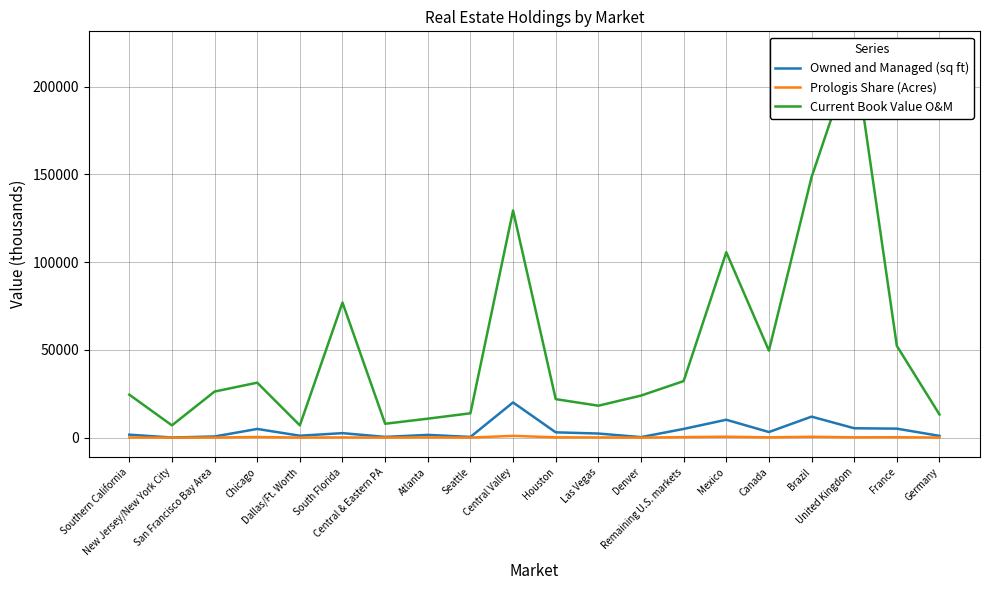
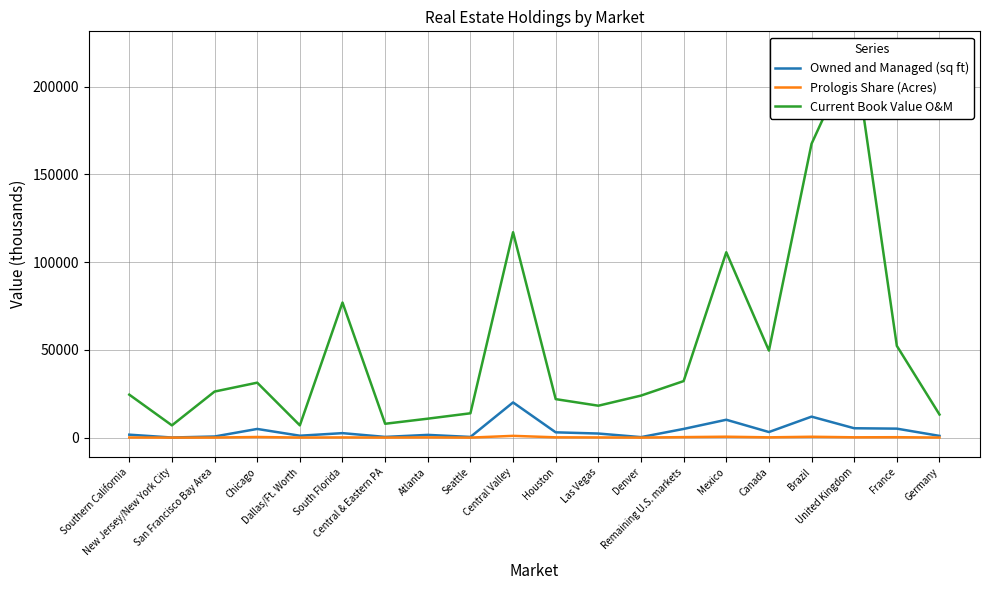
  {
    "Owned and Managed (sq ft)": {
      "Southern California": 2000,
      "Chicago": 5000,
      "South Florida": 3000,
      "Central Valley": 20000,
      "Houston": 3000,
      "Las Vegas": 2000,
      "Remaining U.S. markets": 5000,
      "Mexico": 10000,
      "Canada": 3000,
      "Brazil": 12000,
      "United Kingdom": 5000,
      "France": 5000
    },
    "Prologis Share (Acres)": {
      "Southern California": 0,
      "Chicago": 0,
      "South Florida": 0,
      "Central Valley": 1000,
      "Houston": 0,
      "Las Vegas": 0,
      "Remaining U.S. markets": 0,
      "Mexico": 1000,
      "Canada": 0,
      "Brazil": 0,
      "United Kingdom": 0,
      "France": 0
    },
    "Current Book Value O&M": {
      "Southern California": 24000,
      "New Jersey/New York City": 7000,
      "San Francisco Bay Area": 26000,
      "Chicago": 31000,
      "Dallas/Ft. Worth": 7000,
      "South Florida": 77000,
      "Central & Eastern PA": 8000,
      "Atlanta": 11000,
      "Seattle": 14000,
-     "Central Valley": 129000,
+     "Central Valley": 117000,
      "Houston": 22000,
      "Las Vegas": 18000,
      "Denver": 24000,
      "Remaining U.S. markets": 32000,
      "Mexico": 106000,
      "Canada": 50000,
-     "Brazil": 148000,
+     "Brazil": 167000,
      "France": 52000,
      "Germany": 13000
    }
  }
